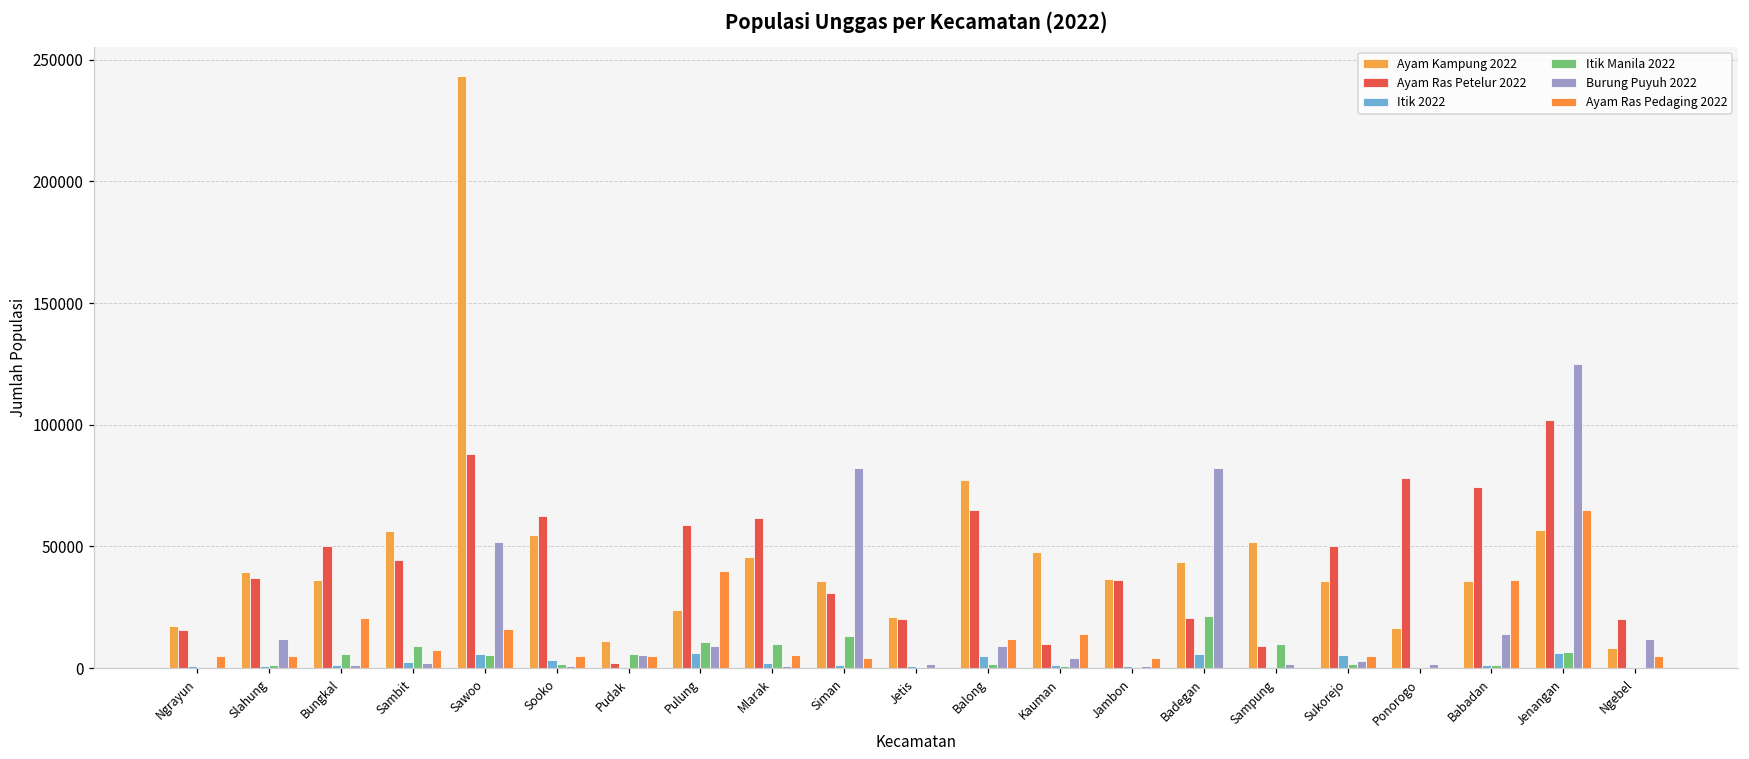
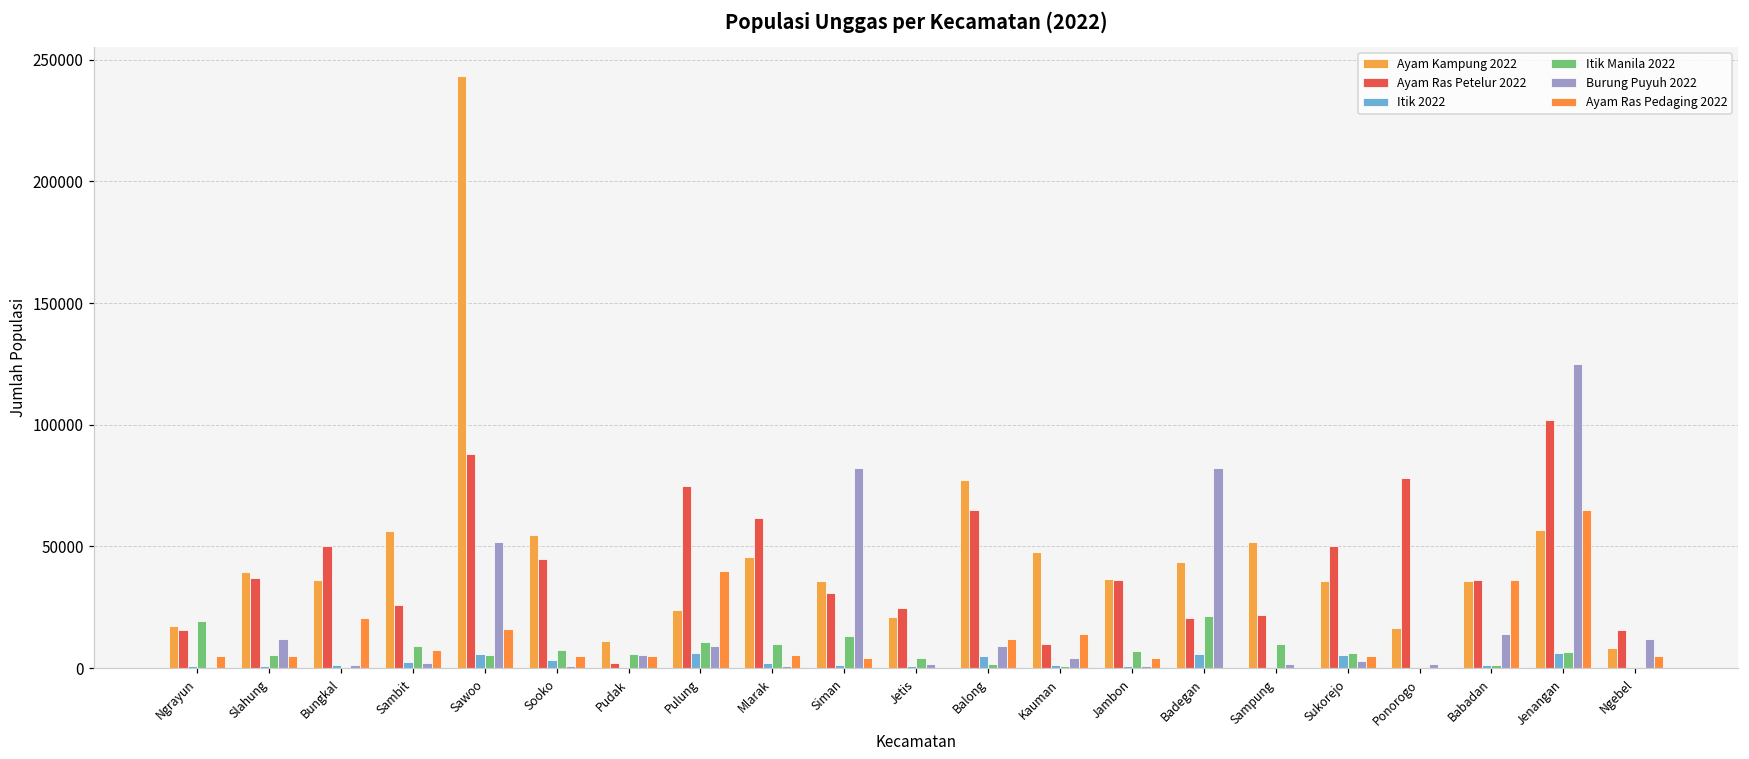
  {
    "Ayam Ras Petelur 2022": {
      "Ngrayun": 16000,
      "Slahung": 37000,
      "Bungkal": 50000,
-     "Sambit": 44000,
+     "Sambit": 26000,
      "Sawoo": 88000,
-     "Sooko": 62000,
+     "Sooko": 45000,
      "Pudak": 2000,
-     "Pulung": 59000,
+     "Pulung": 75000,
      "Mlarak": 62000,
      "Siman": 31000,
-     "Jetis": 20000,
+     "Jetis": 25000,
      "Balong": 65000,
      "Kauman": 10000,
      "Jambon": 36000,
      "Badegan": 20000,
-     "Sampung": 9000,
+     "Sampung": 22000,
      "Sukorejo": 50000,
      "Ponorogo": 78000,
-     "Babadan": 74000,
+     "Babadan": 36000,
      "Jenangan": 102000,
-     "Ngebel": 20000
+     "Ngebel": 16000
    },
    "Itik Manila 2022": {
-     "Ngrayun": 1000,
-     "Slahung": 1000,
-     "Bungkal": 6000,
+     "Ngrayun": 19000,
+     "Slahung": 5000,
+     "Bungkal": 0,
      "Sambit": 9000,
      "Sawoo": 5000,
-     "Sooko": 2000,
+     "Sooko": 7000,
      "Pudak": 6000,
      "Pulung": 11000,
      "Mlarak": 10000,
      "Siman": 13000,
-     "Jetis": 0,
+     "Jetis": 4000,
      "Balong": 2000,
-     "Jambon": 0,
+     "Jambon": 7000,
      "Badegan": 21000,
      "Sampung": 10000,
-     "Sukorejo": 1000,
+     "Sukorejo": 6000,
      "Babadan": 1000,
      "Jenangan": 7000
    }
  }
